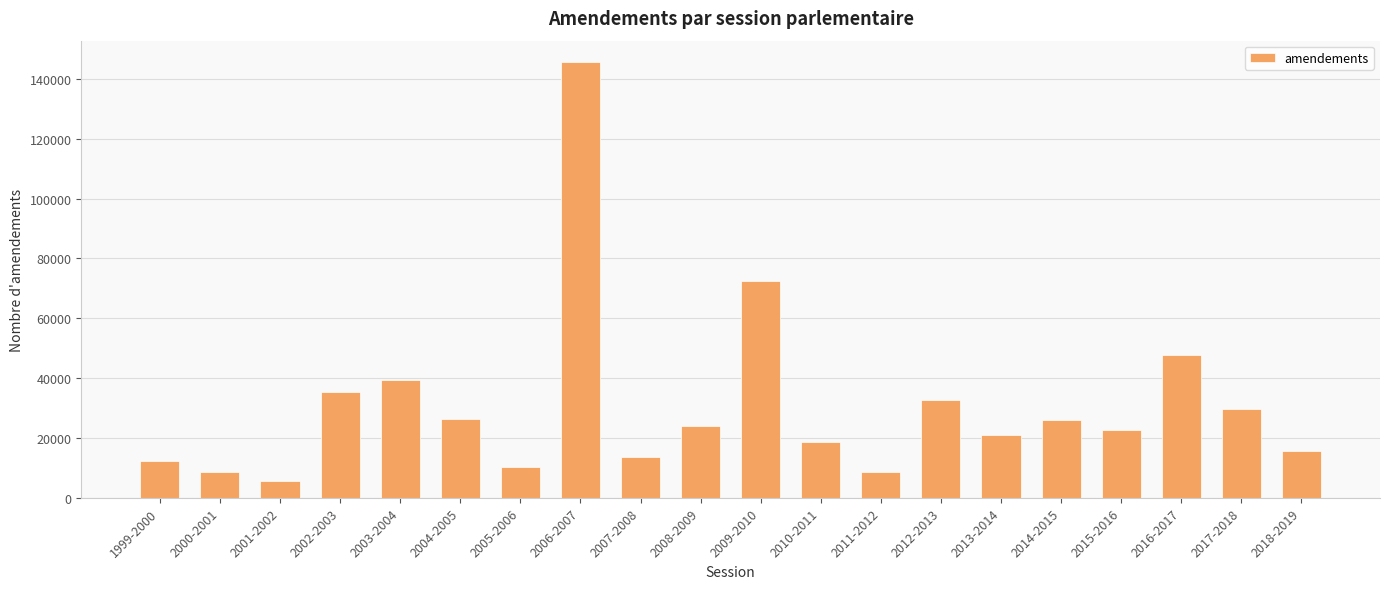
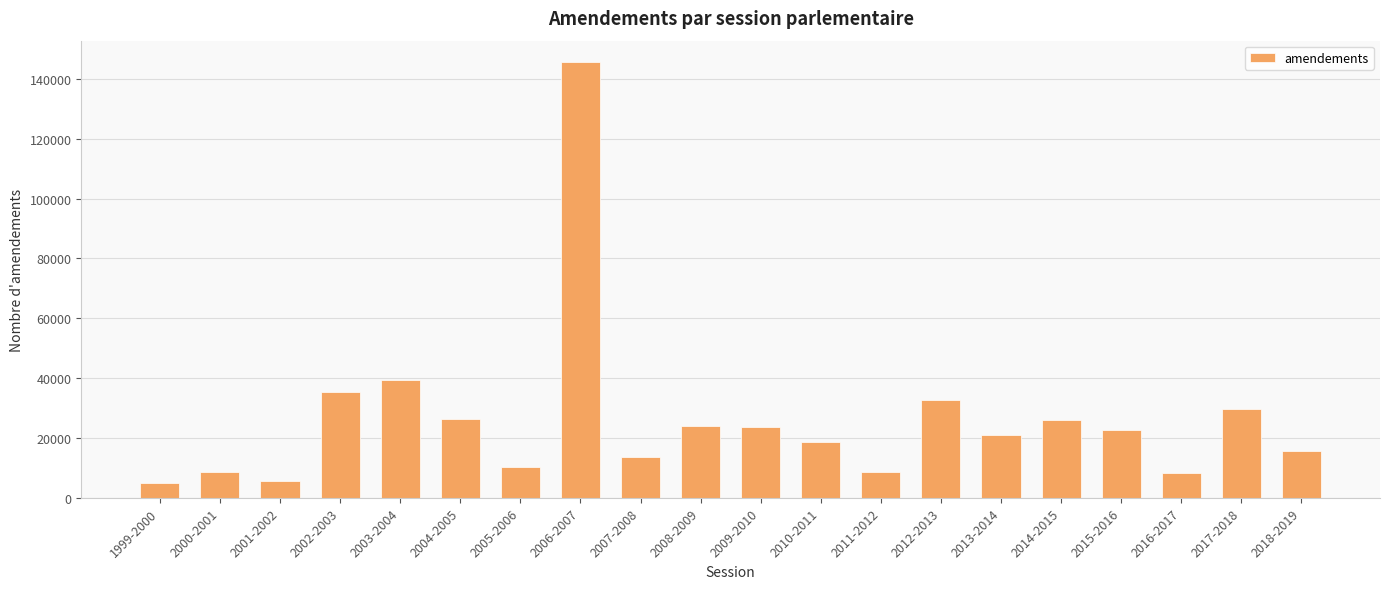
  {
-   "1999-2000": 12000,
+   "1999-2000": 5000,
    "2000-2001": 8000,
    "2001-2002": 6000,
    "2002-2003": 35000,
    "2003-2004": 39000,
    "2004-2005": 26000,
    "2005-2006": 10000,
    "2006-2007": 146000,
    "2007-2008": 14000,
    "2008-2009": 24000,
-   "2009-2010": 73000,
+   "2009-2010": 24000,
    "2010-2011": 19000,
    "2011-2012": 9000,
    "2012-2013": 33000,
    "2013-2014": 21000,
    "2014-2015": 26000,
    "2015-2016": 23000,
-   "2016-2017": 48000,
+   "2016-2017": 8000,
    "2017-2018": 30000,
    "2018-2019": 16000
  }
